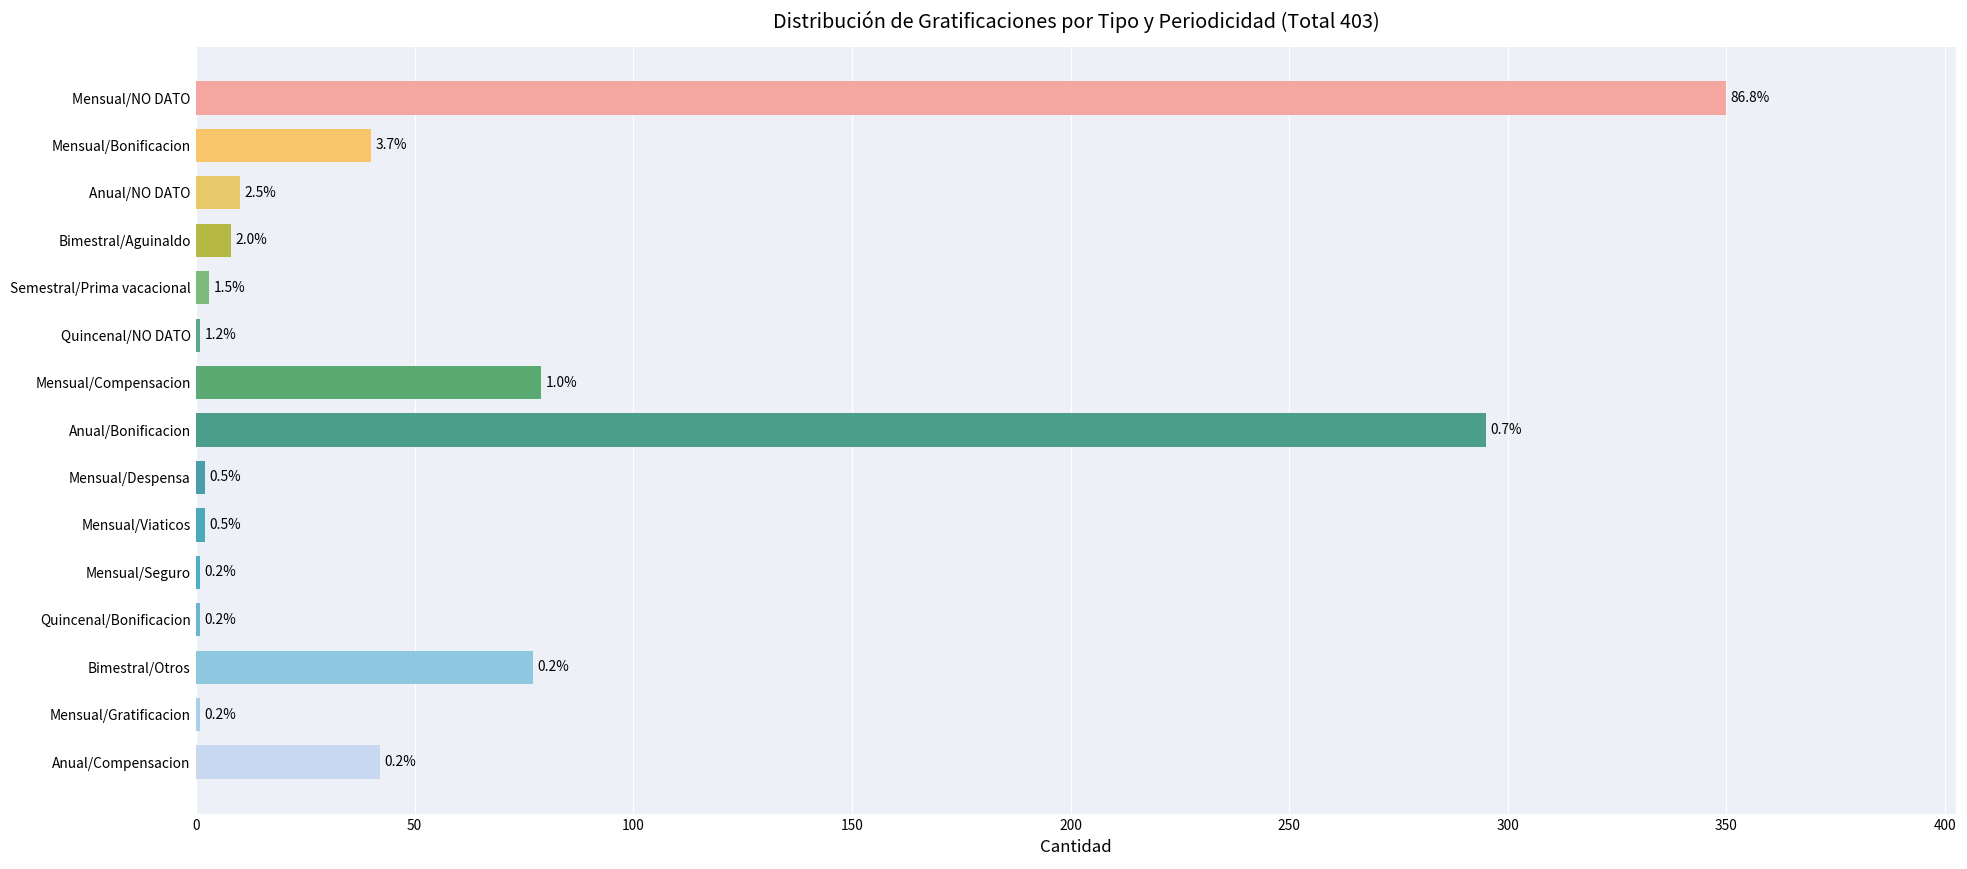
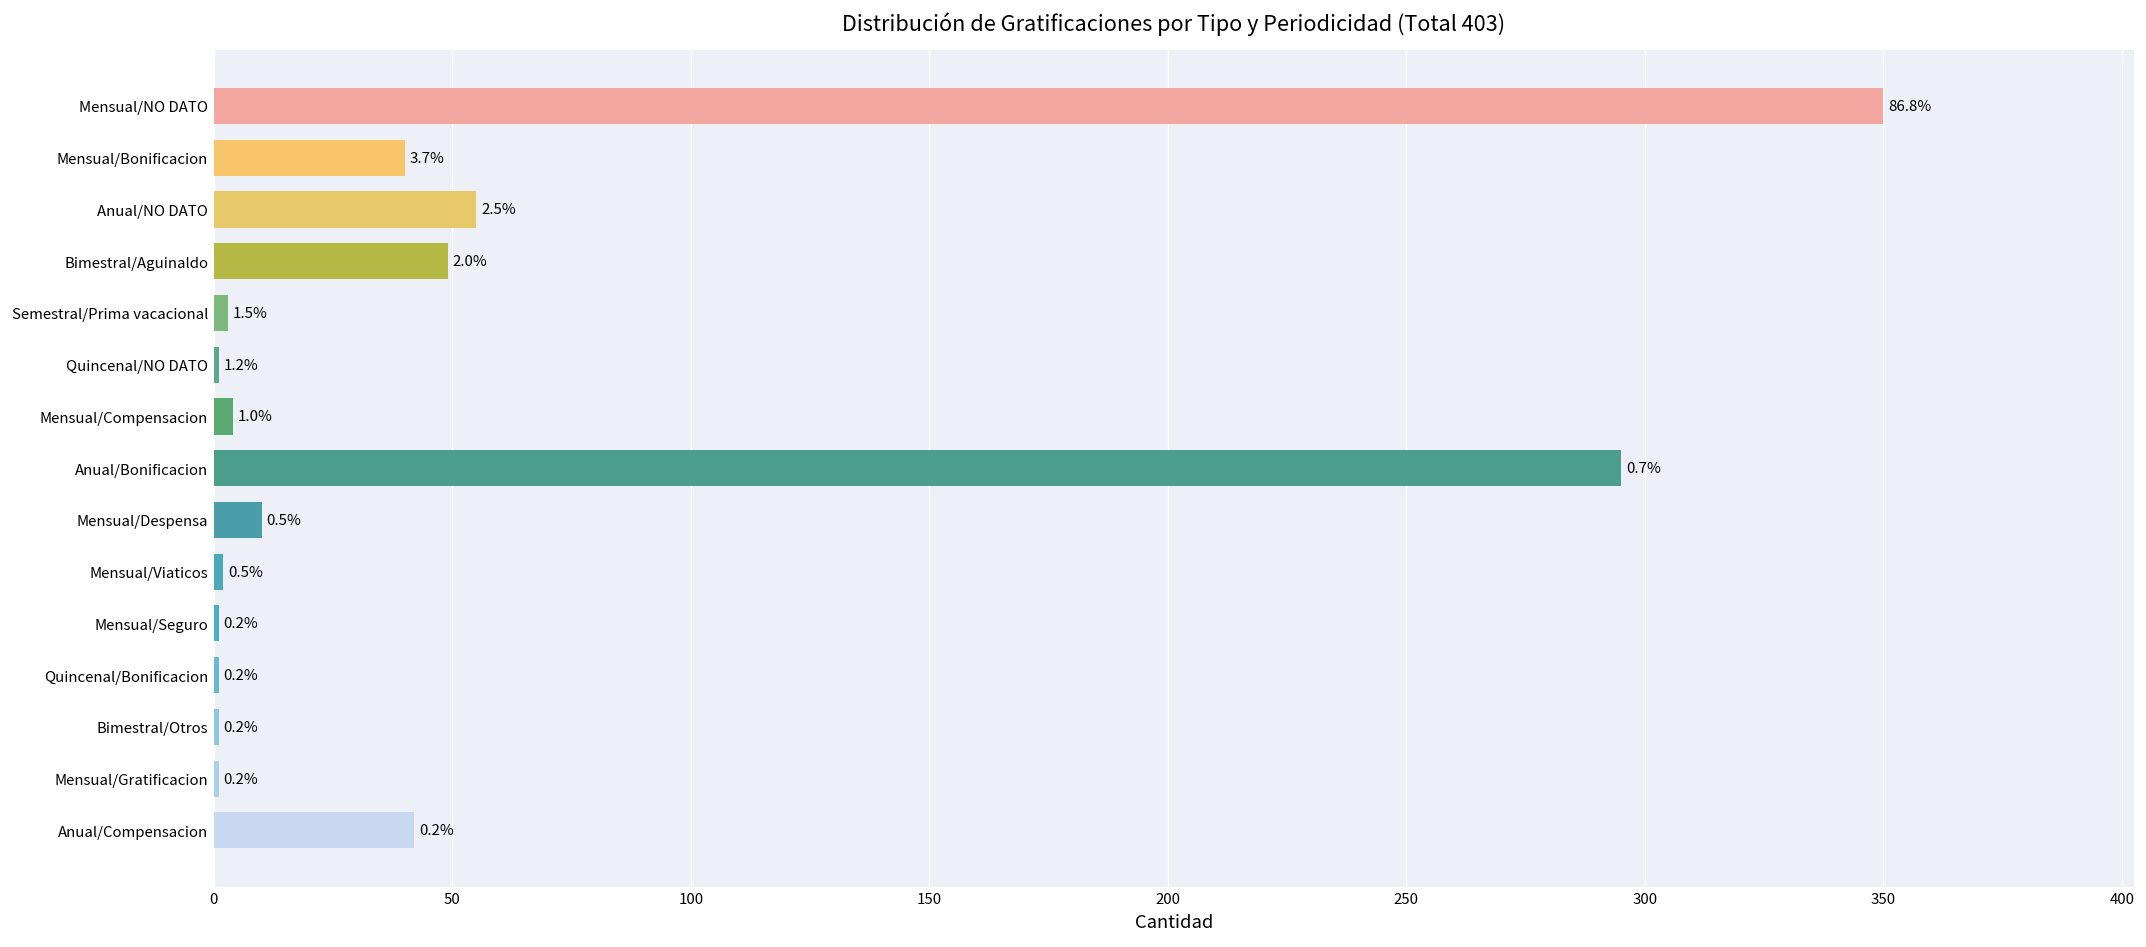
  {
-   "Anual/NO DATO": 10,
-   "Bimestral/Aguinaldo": 8,
-   "Mensual/Compensacion": 79,
-   "Mensual/Despensa": 2,
-   "Bimestral/Otros": 77
+   "Anual/NO DATO": 55,
+   "Bimestral/Aguinaldo": 49,
+   "Mensual/Compensacion": 4,
+   "Mensual/Despensa": 10,
+   "Bimestral/Otros": 1
  }
